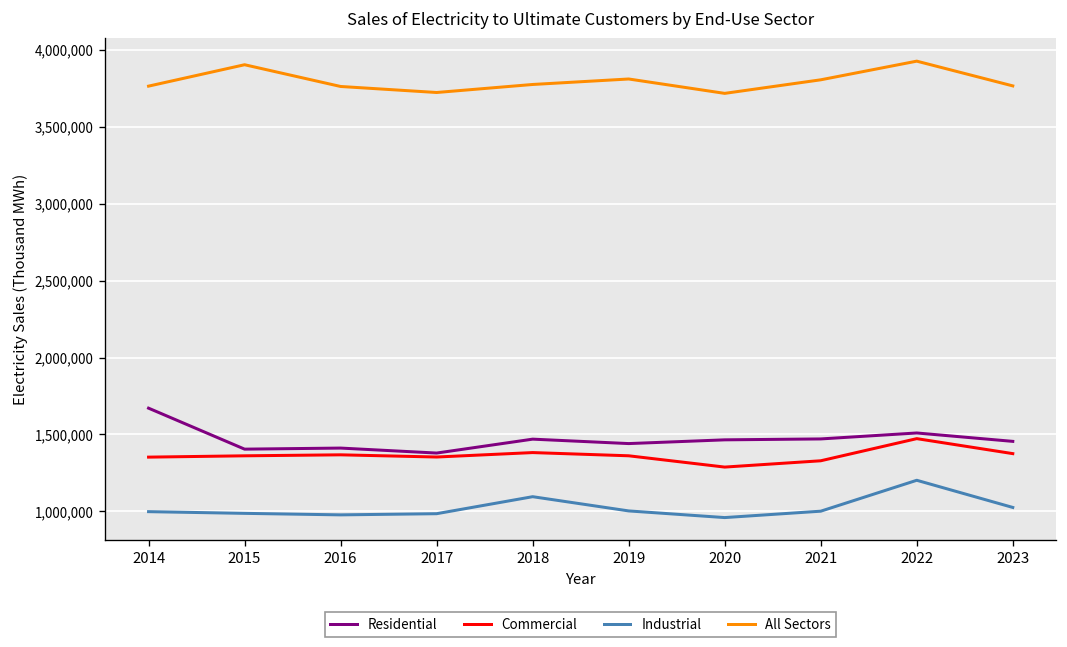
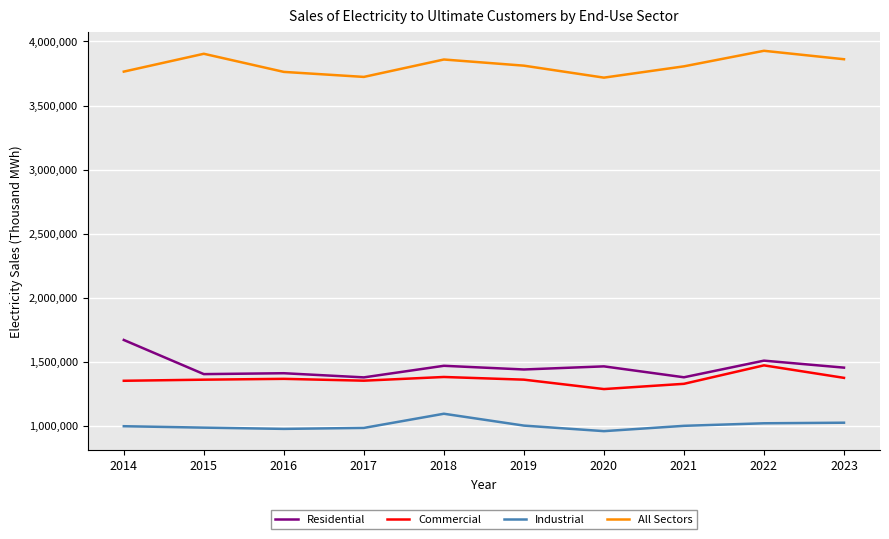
  {
    "Residential": {
      "2014": "1,670,000",
      "2015": "1,400,000",
      "2016": "1,410,000",
      "2017": "1,380,000",
      "2018": "1,470,000",
      "2019": "1,440,000",
      "2020": "1,460,000",
-     "2021": "1,470,000",
+     "2021": "1,380,000",
      "2022": "1,510,000",
      "2023": "1,450,000"
    },
    "Commercial": {
      "2014": "1,350,000",
      "2015": "1,360,000",
      "2016": "1,370,000",
      "2017": "1,350,000",
      "2018": "1,380,000",
      "2019": "1,360,000",
      "2020": "1,290,000",
      "2021": "1,330,000",
      "2022": "1,470,000",
      "2023": "1,370,000"
    },
    "Industrial": {
      "2014": "1,000,000",
      "2015": "990,000",
      "2016": "980,000",
      "2017": "980,000",
      "2018": "1,090,000",
      "2019": "1,000,000",
      "2020": "960,000",
      "2021": "1,000,000",
-     "2022": "1,200,000",
+     "2022": "1,020,000",
      "2023": "1,020,000"
    },
    "All Sectors": {
      "2014": "3,760,000",
      "2015": "3,900,000",
      "2016": "3,760,000",
      "2017": "3,720,000",
-     "2018": "3,780,000",
+     "2018": "3,860,000",
      "2019": "3,810,000",
      "2020": "3,720,000",
      "2021": "3,810,000",
      "2022": "3,930,000",
-     "2023": "3,770,000"
+     "2023": "3,860,000"
    }
  }
